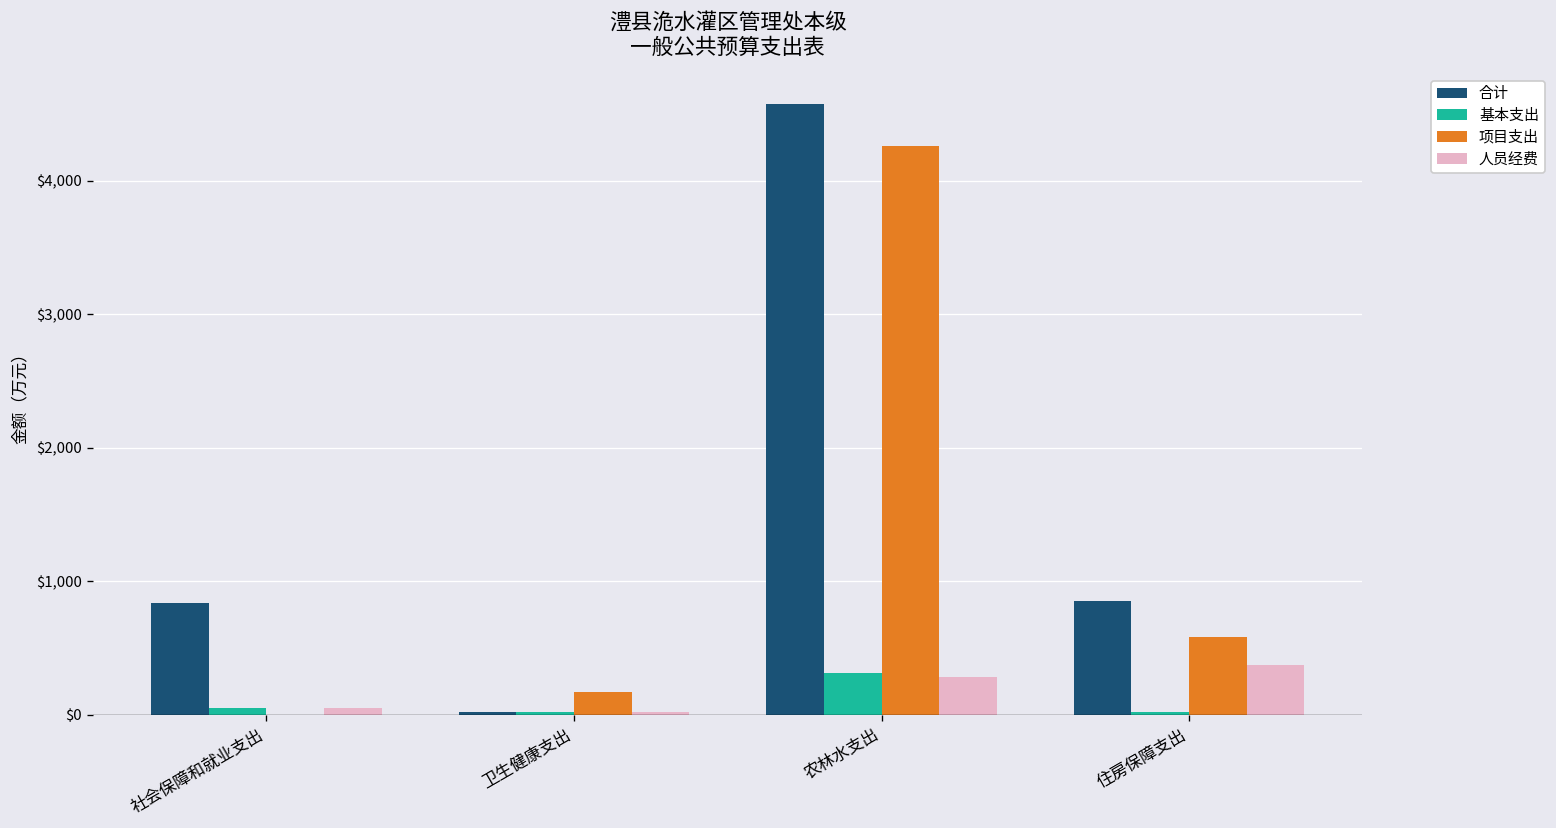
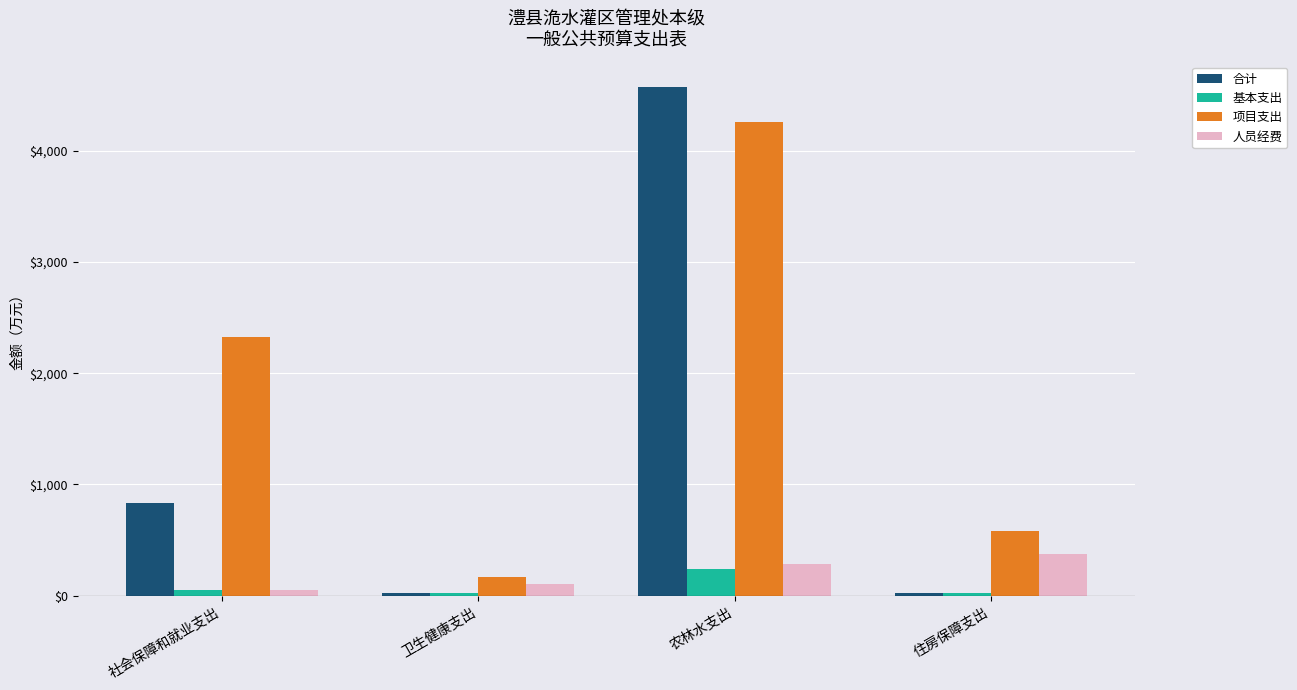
  {
    "合计": {
      "社会保障和就业支出": "$840",
      "农林水支出": "$4,570",
-     "住房保障支出": "$860"
+     "住房保障支出": "$20"
    },
    "基本支出": {
      "社会保障和就业支出": "$50",
-     "农林水支出": "$310"
+     "农林水支出": "$240"
    },
    "项目支出": {
-     "社会保障和就业支出": "$0",
+     "社会保障和就业支出": "$2,320",
      "卫生健康支出": "$170",
      "农林水支出": "$4,260",
      "住房保障支出": "$580"
    },
    "人员经费": {
      "社会保障和就业支出": "$50",
-     "卫生健康支出": "$20",
+     "卫生健康支出": "$100",
      "农林水支出": "$290",
      "住房保障支出": "$370"
    }
  }
